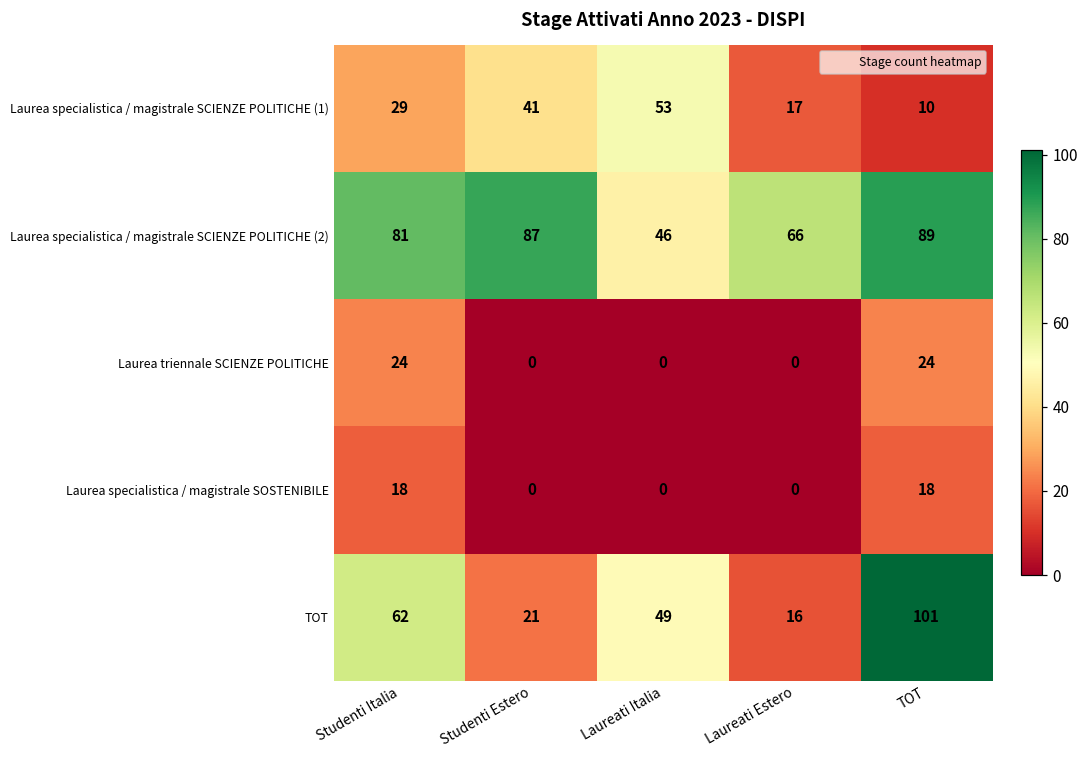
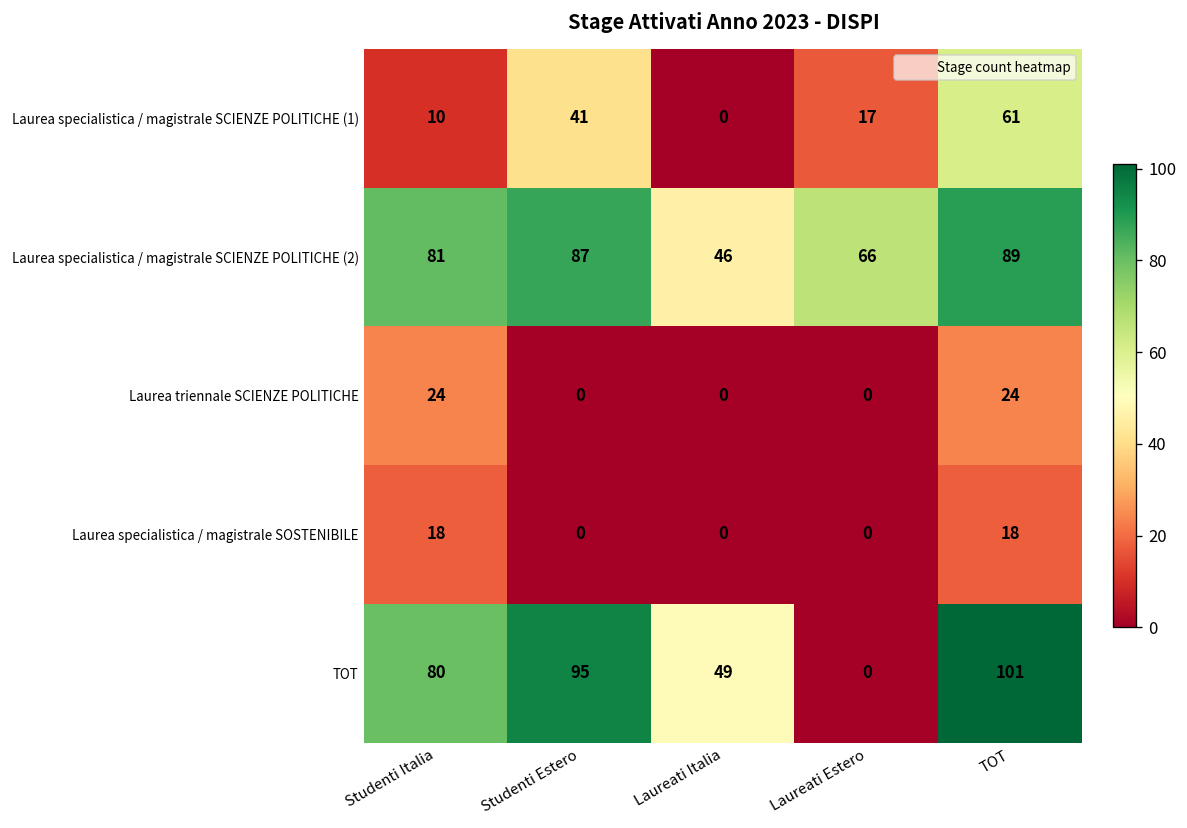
  {
    "Laurea specialistica / magistrale SCIENZE POLITICHE (1)": {
-     "Studenti Italia": 29,
+     "Studenti Italia": 10,
      "Studenti Estero": 41,
-     "Laureati Italia": 53,
+     "Laureati Italia": 0,
      "Laureati Estero": 17,
-     "TOT": 10
+     "TOT": 61
    },
    "Laurea specialistica / magistrale SCIENZE POLITICHE (2)": {
      "Studenti Italia": 81,
      "Studenti Estero": 87,
      "Laureati Italia": 46,
      "Laureati Estero": 66,
      "TOT": 89
    },
    "Laurea triennale SCIENZE POLITICHE": {
      "Studenti Italia": 24,
      "Studenti Estero": 0,
      "Laureati Italia": 0,
      "Laureati Estero": 0,
      "TOT": 24
    },
    "Laurea specialistica / magistrale SOSTENIBILE": {
      "Studenti Italia": 18,
      "Studenti Estero": 0,
      "Laureati Italia": 0,
      "Laureati Estero": 0,
      "TOT": 18
    },
    "TOT": {
-     "Studenti Italia": 62,
-     "Studenti Estero": 21,
+     "Studenti Italia": 80,
+     "Studenti Estero": 95,
      "Laureati Italia": 49,
-     "Laureati Estero": 16,
+     "Laureati Estero": 0,
      "TOT": 101
    }
  }
